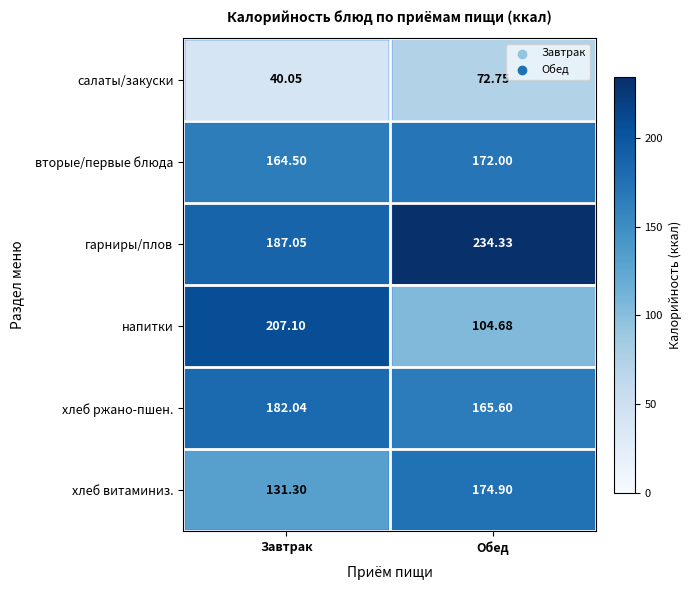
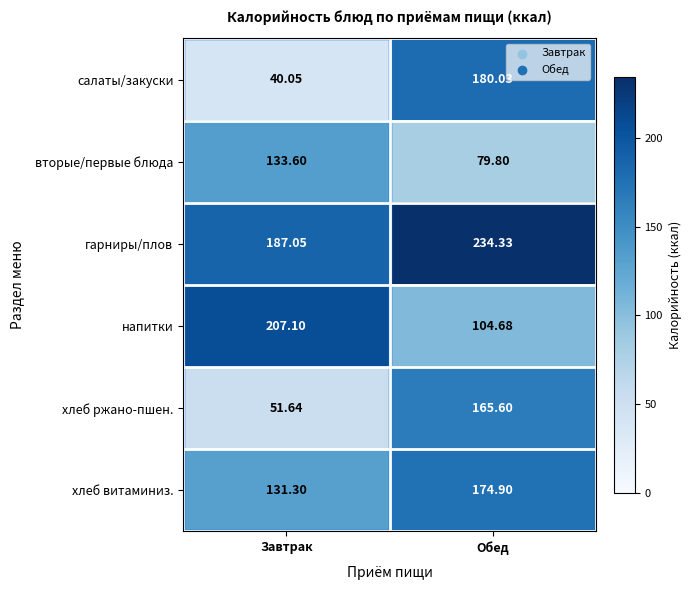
  {
    "салаты/закуски": {
      "Завтрак": 40.05,
-     "Обед": 72.75
+     "Обед": 180.03
    },
    "вторые/первые блюда": {
-     "Завтрак": 164.50,
-     "Обед": 172.00
+     "Завтрак": 133.60,
+     "Обед": 79.80
    },
    "гарниры/плов": {
      "Завтрак": 187.05,
      "Обед": 234.33
    },
    "напитки": {
      "Завтрак": 207.10,
      "Обед": 104.68
    },
    "хлеб ржано-пшен.": {
-     "Завтрак": 182.04,
+     "Завтрак": 51.64,
      "Обед": 165.60
    },
    "хлеб витаминиз.": {
      "Завтрак": 131.30,
      "Обед": 174.90
    }
  }
